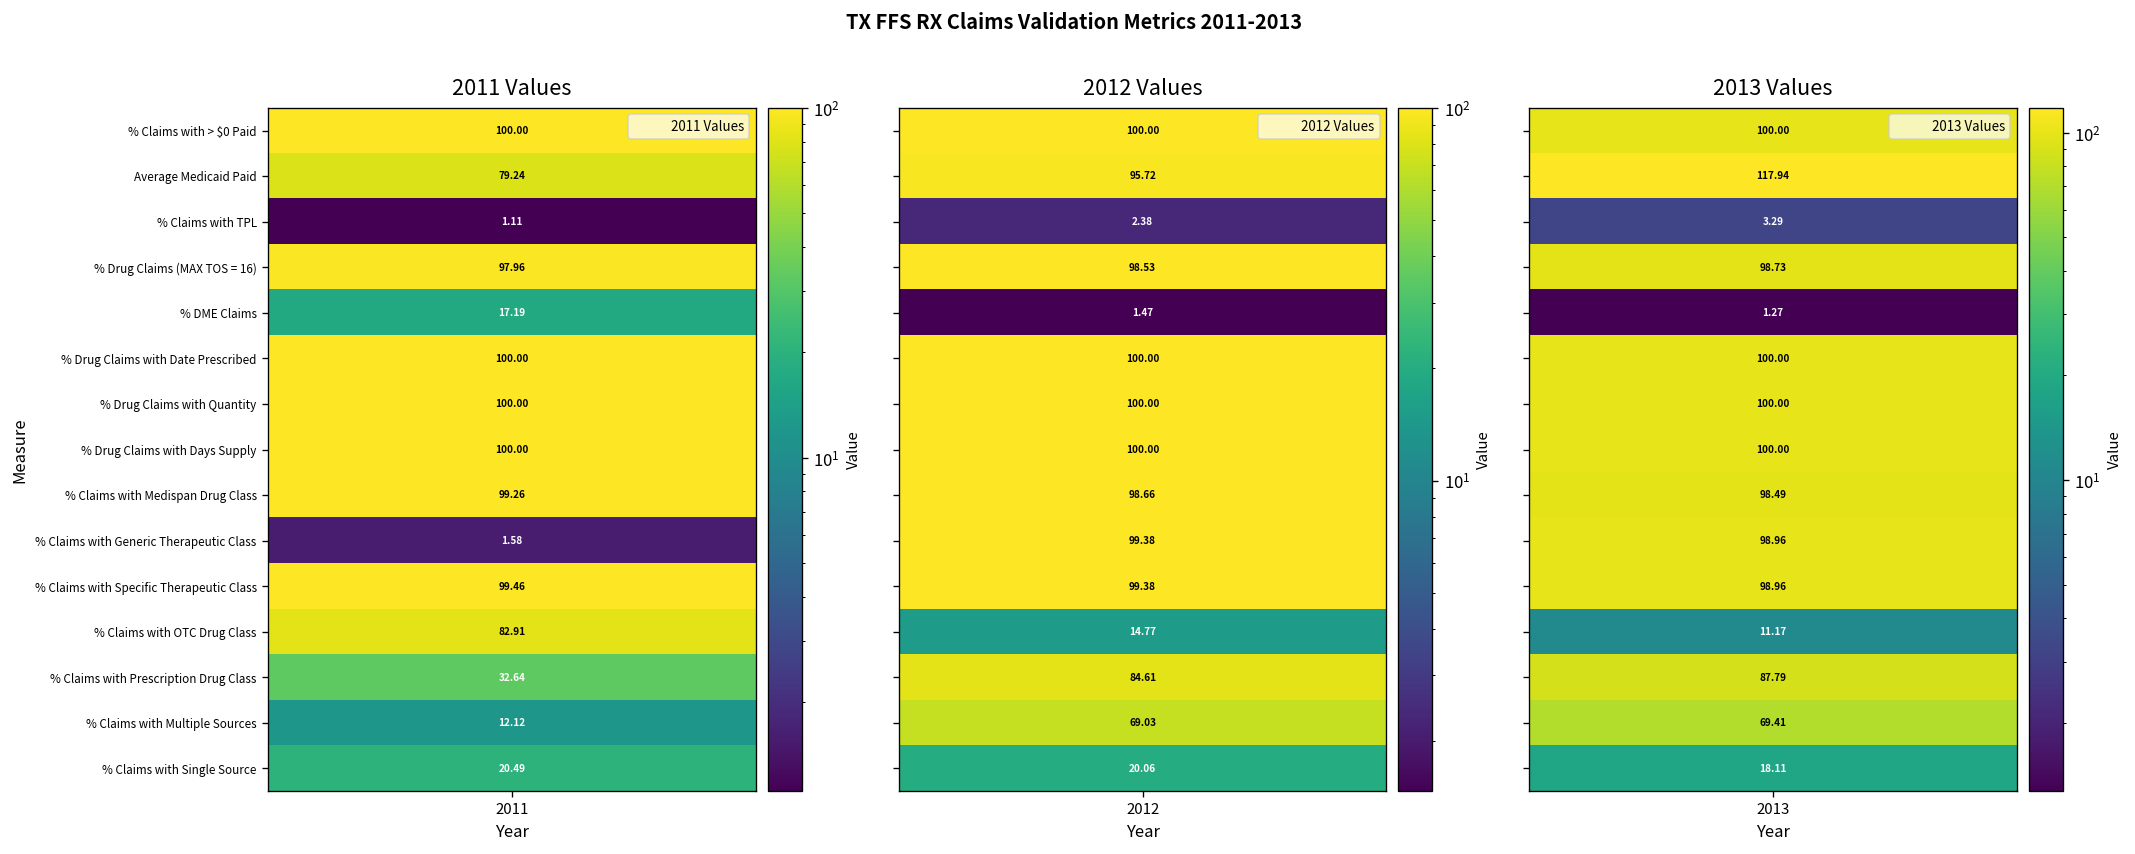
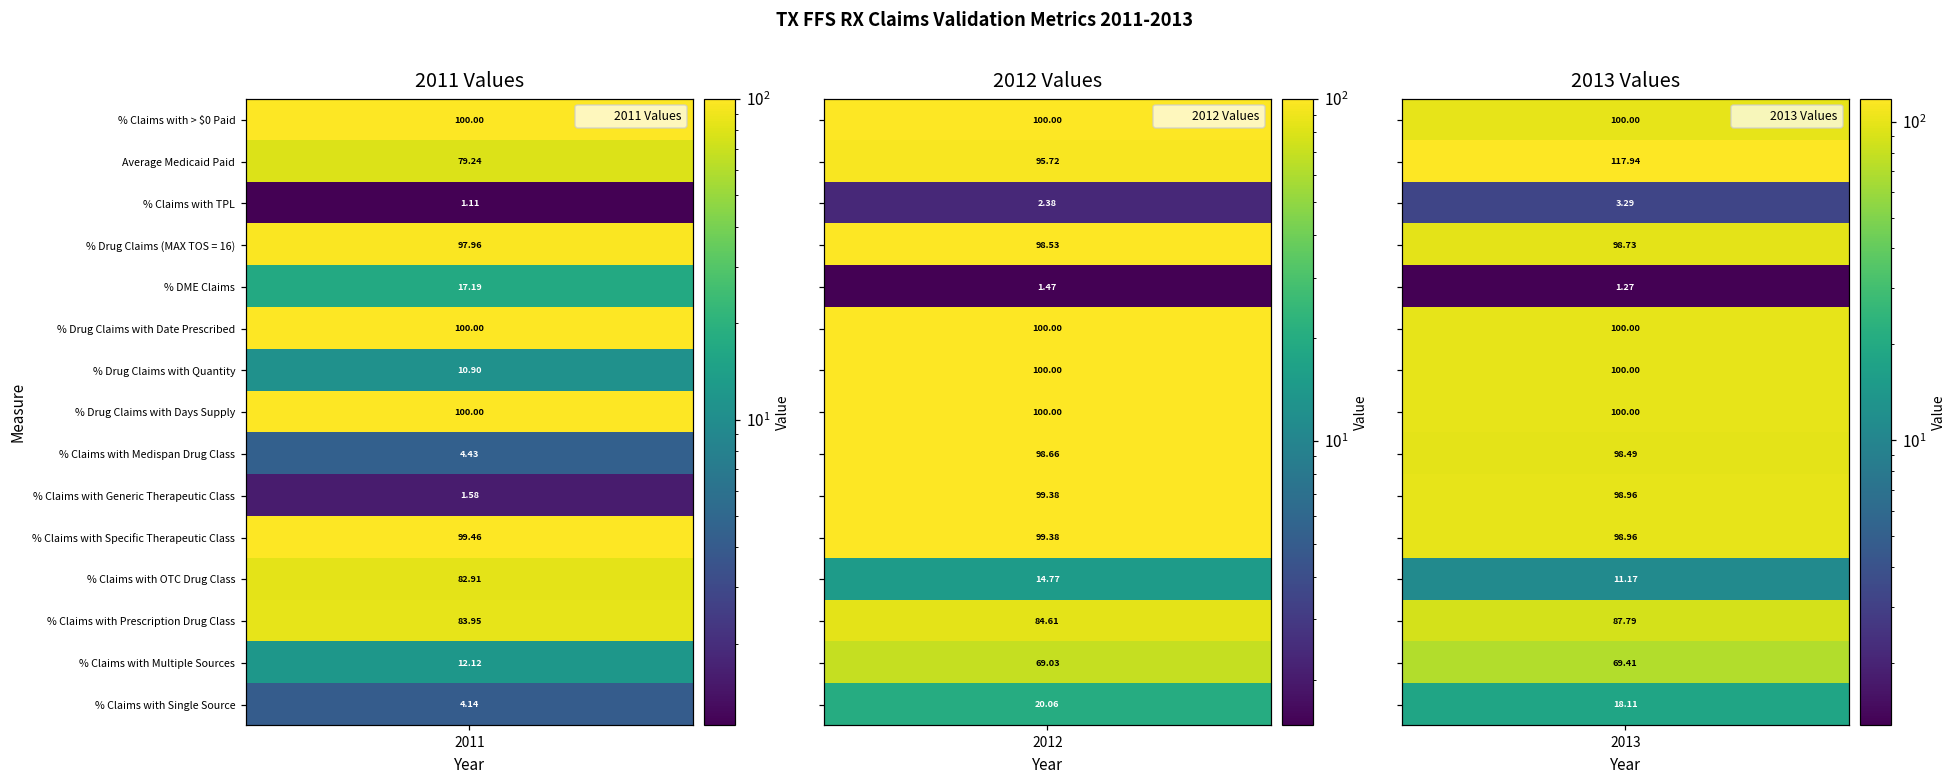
  {
    "2011 Values": {
      "% Claims with > $0 Paid": {
        "2011": 100.00
      },
      "Average Medicaid Paid": {
        "2011": 79.24
      },
      "% Claims with TPL": {
        "2011": 1.11
      },
      "% Drug Claims (MAX TOS = 16)": {
        "2011": 97.96
      },
      "% DME Claims": {
        "2011": 17.19
      },
      "% Drug Claims with Date Prescribed": {
        "2011": 100.00
      },
      "% Drug Claims with Quantity": {
-       "2011": 100.00
+       "2011": 10.90
      },
      "% Drug Claims with Days Supply": {
        "2011": 100.00
      },
      "% Claims with Medispan Drug Class": {
-       "2011": 99.26
+       "2011": 4.43
      },
      "% Claims with Generic Therapeutic Class": {
        "2011": 1.58
      },
      "% Claims with Specific Therapeutic Class": {
        "2011": 99.46
      },
      "% Claims with OTC Drug Class": {
        "2011": 82.91
      },
      "% Claims with Prescription Drug Class": {
-       "2011": 32.64
+       "2011": 83.95
      },
      "% Claims with Multiple Sources": {
        "2011": 12.12
      },
      "% Claims with Single Source": {
-       "2011": 20.49
+       "2011": 4.14
      }
    }
  }
